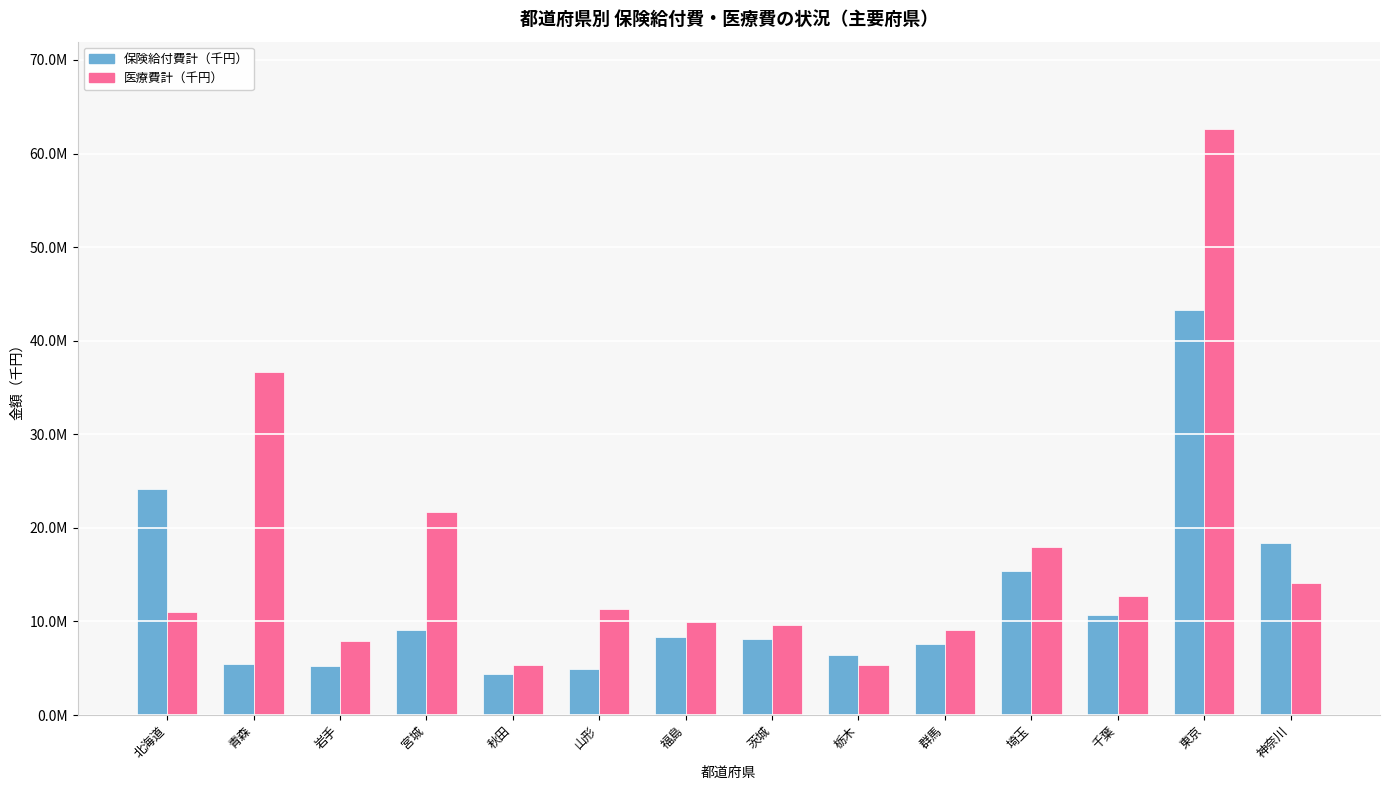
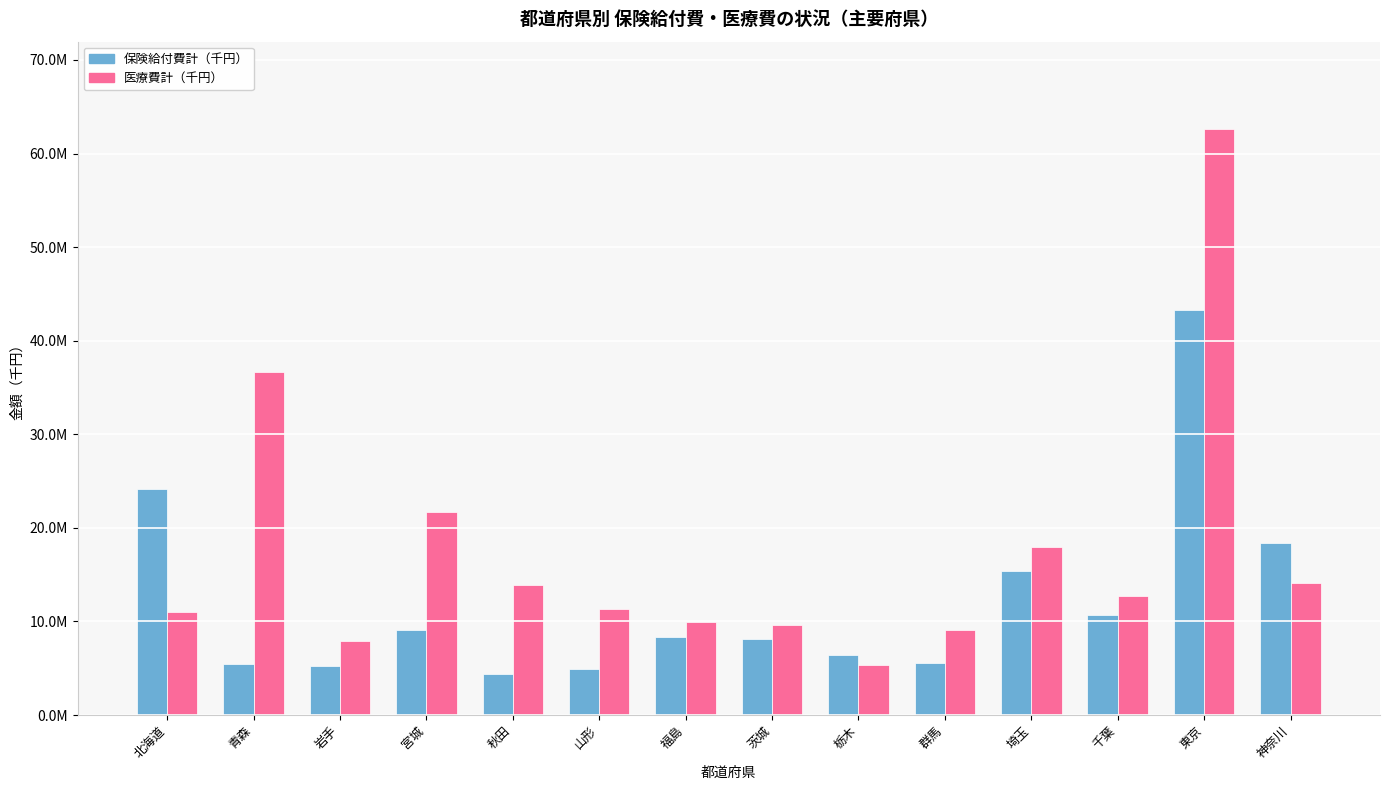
  {
    "保険給付費計（千円）": {
      "北海道": 24000000,
      "青森": 5000000,
      "岩手": 5000000,
      "宮城": 9000000,
      "秋田": 4000000,
      "山形": 5000000,
      "福島": 8000000,
      "茨城": 8000000,
      "栃木": 6000000,
-     "群馬": 8000000,
+     "群馬": 6000000,
      "埼玉": 15000000,
      "千葉": 11000000,
      "東京": 43000000,
      "神奈川": 18000000
    },
    "医療費計（千円）": {
      "北海道": 11000000,
      "青森": 37000000,
      "岩手": 8000000,
      "宮城": 22000000,
-     "秋田": 5000000,
+     "秋田": 14000000,
      "山形": 11000000,
      "福島": 10000000,
      "茨城": 10000000,
      "栃木": 5000000,
      "群馬": 9000000,
      "埼玉": 18000000,
      "千葉": 13000000,
      "東京": 63000000,
      "神奈川": 14000000
    }
  }
